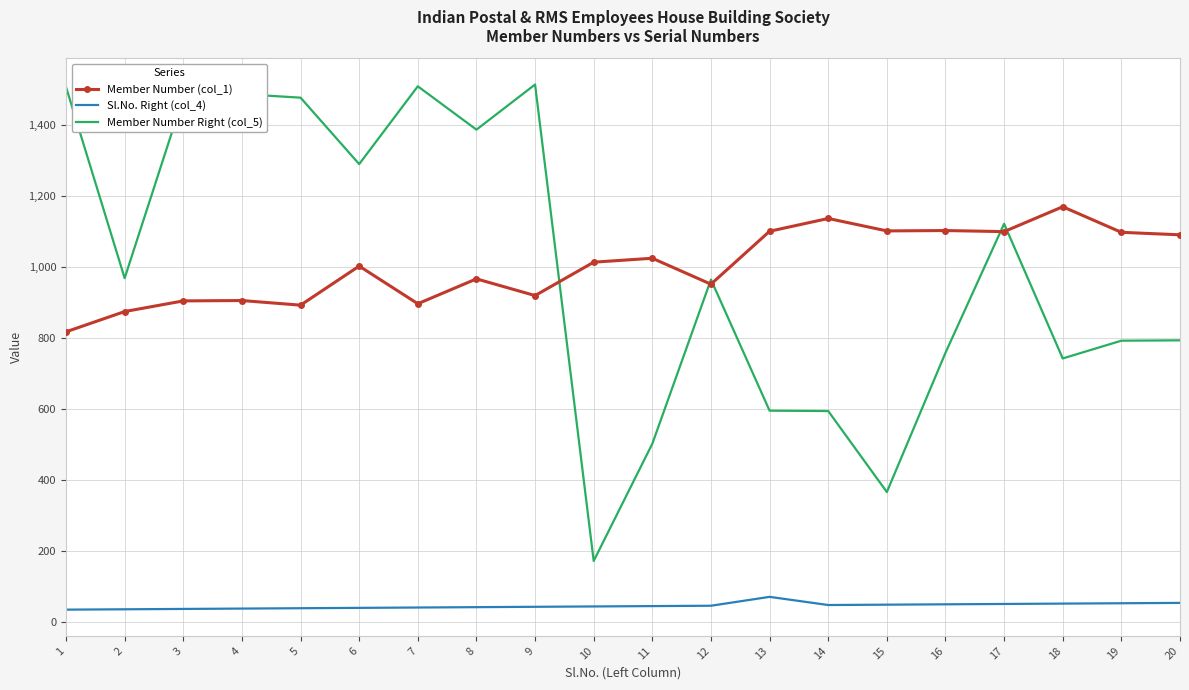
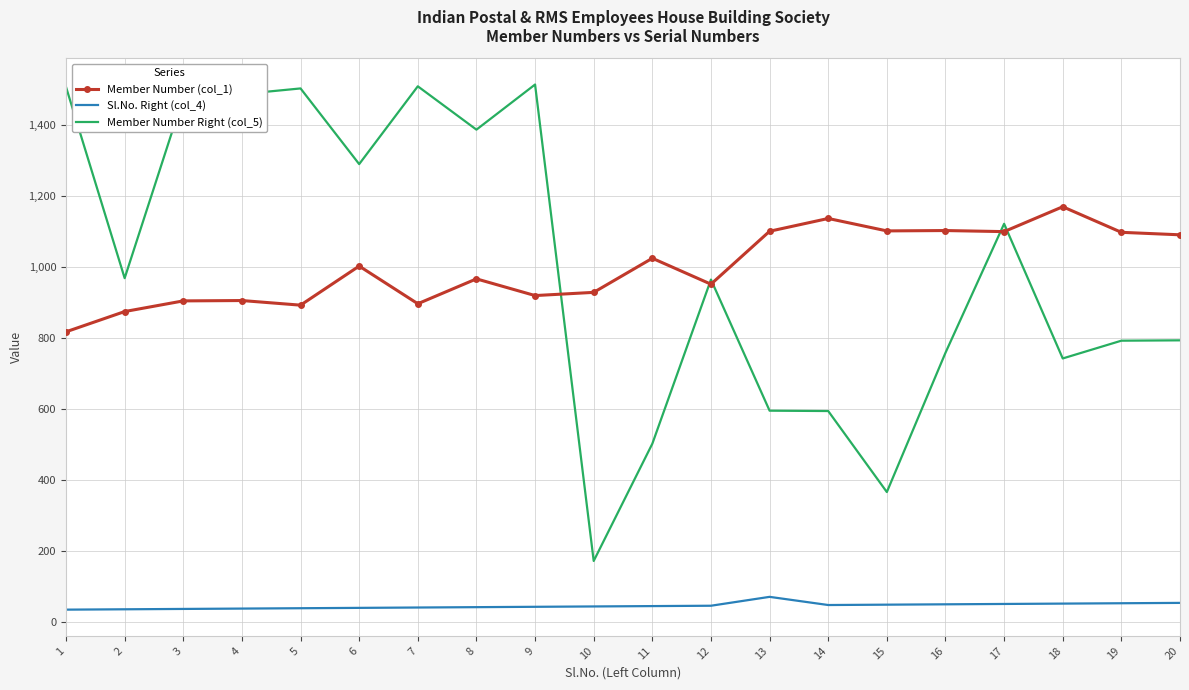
  {
    "Member Number (col_1)": {
      "1": "820",
      "2": "880",
      "3": "910",
      "4": "910",
      "5": "890",
      "6": "1,000",
      "7": "900",
      "8": "970",
      "9": "920",
-     "10": "1,010",
+     "10": "930",
      "11": "1,030",
      "12": "950",
      "13": "1,100",
      "14": "1,140",
      "15": "1,100",
      "16": "1,100",
      "17": "1,100",
      "18": "1,170",
      "19": "1,100",
      "20": "1,090"
    },
    "Sl.No. Right (col_4)": {
      "1": "40",
      "2": "40",
      "3": "40",
      "4": "40",
      "5": "40",
      "6": "40",
      "7": "40",
      "8": "40",
      "9": "40",
      "10": "50",
      "11": "50",
      "12": "50",
      "13": "70",
      "14": "50",
      "15": "50",
      "16": "50",
      "17": "50",
      "18": "50",
      "19": "50",
      "20": "60"
    },
    "Member Number Right (col_5)": {
      "1": "1,510",
      "2": "970",
-     "5": "1,480",
+     "5": "1,500",
      "6": "1,290",
      "7": "1,510",
      "8": "1,390",
      "9": "1,510",
      "10": "170",
      "11": "500",
      "12": "970",
      "13": "600",
      "14": "600",
      "15": "370",
      "16": "760",
      "17": "1,120",
      "18": "740",
      "19": "790",
      "20": "790"
    }
  }
